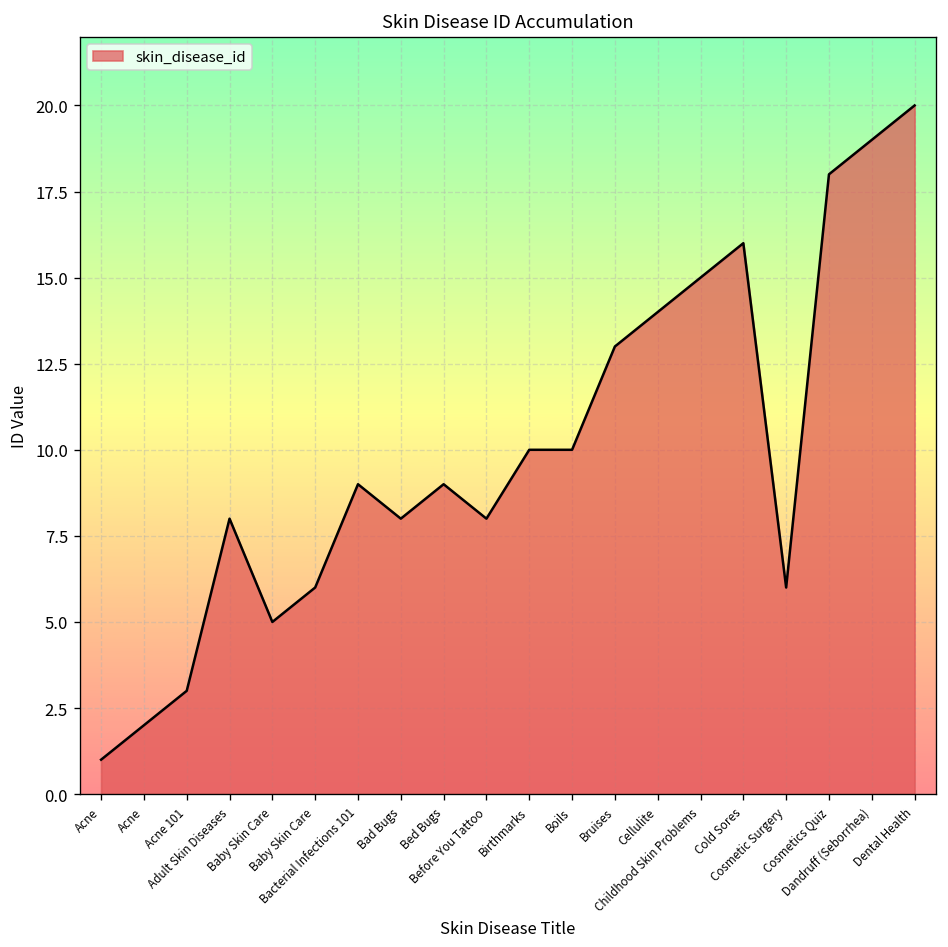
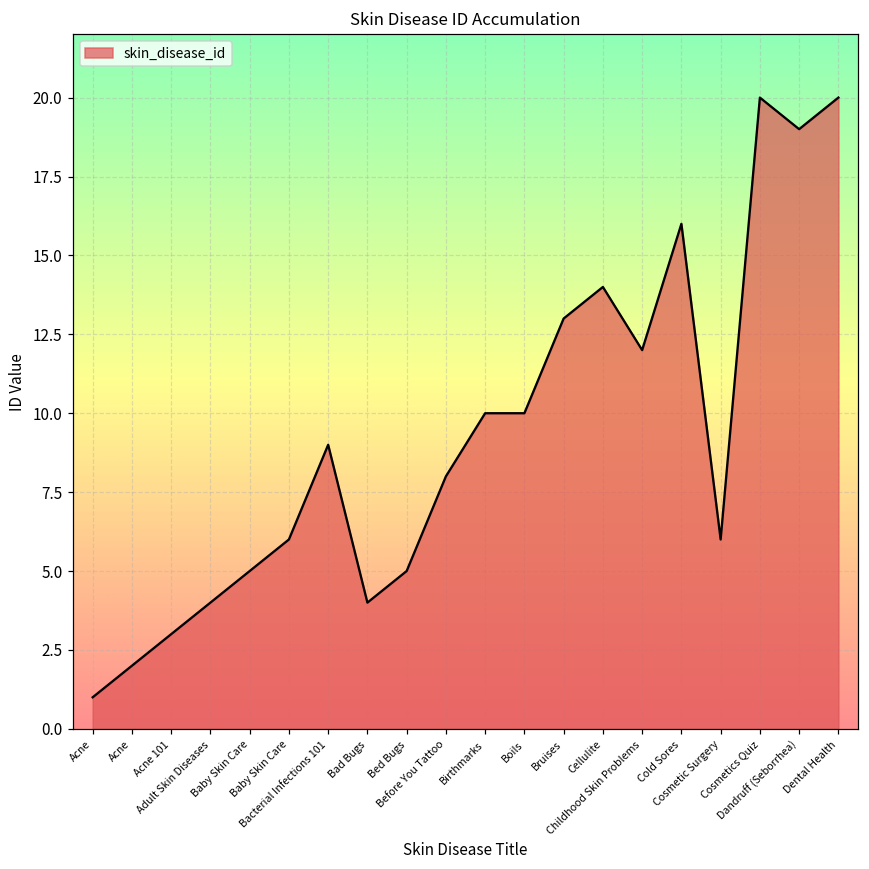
  {
    "Acne 101": 3,
-   "Adult Skin Diseases": 8,
+   "Adult Skin Diseases": 4,
    "Bacterial Infections 101": 9,
-   "Bad Bugs": 8,
-   "Bed Bugs": 9,
+   "Bad Bugs": 4,
+   "Bed Bugs": 5,
    "Before You Tattoo": 8,
    "Birthmarks": 10,
    "Boils": 10,
    "Bruises": 13,
    "Cellulite": 14,
-   "Childhood Skin Problems": 15,
+   "Childhood Skin Problems": 12,
    "Cold Sores": 16,
    "Cosmetic Surgery": 6,
-   "Cosmetics Quiz": 18,
+   "Cosmetics Quiz": 20,
    "Dandruff (Seborrhea)": 19,
    "Dental Health": 20
  }
